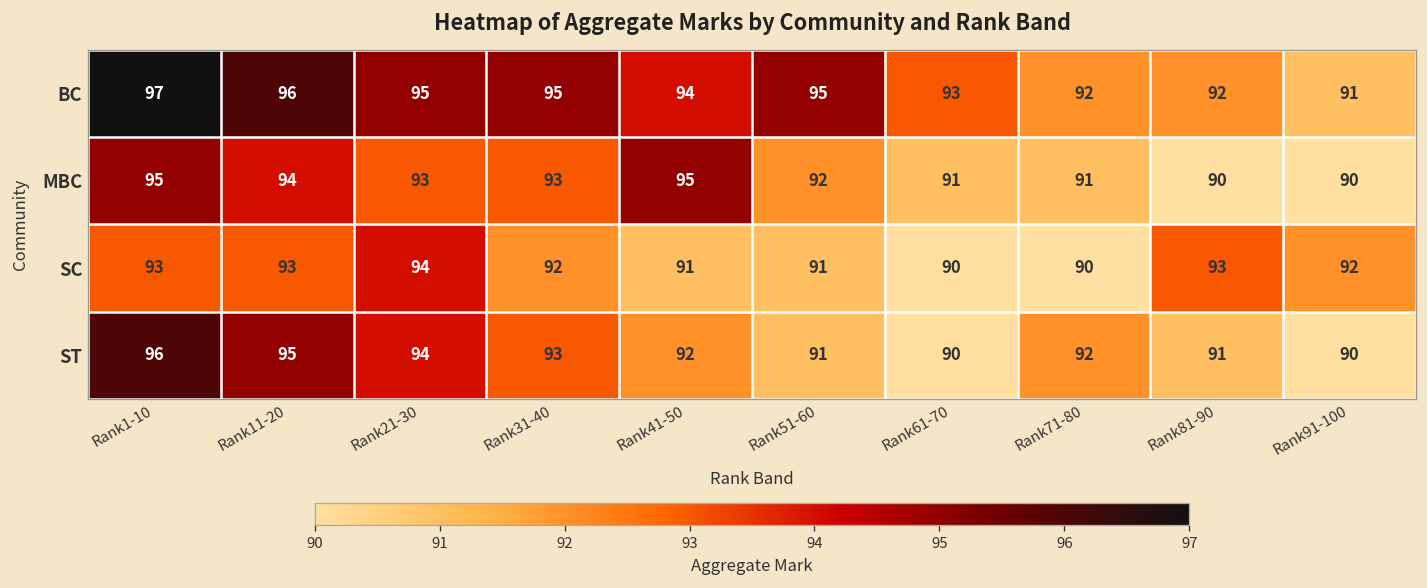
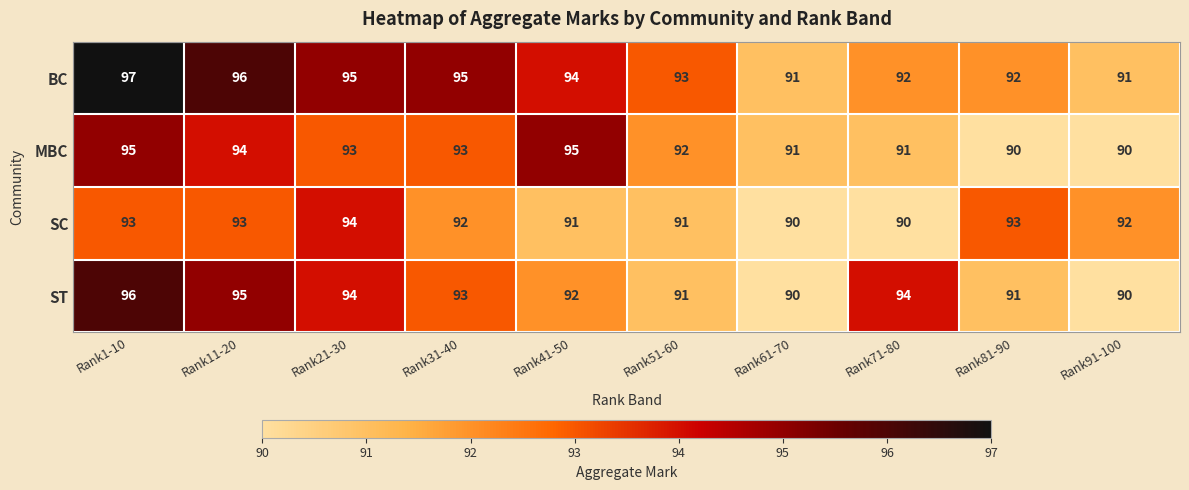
  {
    "BC": {
      "Rank1-10": 97,
      "Rank11-20": 96,
      "Rank21-30": 95,
      "Rank31-40": 95,
      "Rank41-50": 94,
-     "Rank51-60": 95,
-     "Rank61-70": 93,
+     "Rank51-60": 93,
+     "Rank61-70": 91,
      "Rank71-80": 92,
      "Rank81-90": 92,
      "Rank91-100": 91
    },
    "MBC": {
      "Rank1-10": 95,
      "Rank11-20": 94,
      "Rank21-30": 93,
      "Rank31-40": 93,
      "Rank41-50": 95,
      "Rank51-60": 92,
      "Rank61-70": 91,
      "Rank71-80": 91,
      "Rank81-90": 90,
      "Rank91-100": 90
    },
    "SC": {
      "Rank1-10": 93,
      "Rank11-20": 93,
      "Rank21-30": 94,
      "Rank31-40": 92,
      "Rank41-50": 91,
      "Rank51-60": 91,
      "Rank61-70": 90,
      "Rank71-80": 90,
      "Rank81-90": 93,
      "Rank91-100": 92
    },
    "ST": {
      "Rank1-10": 96,
      "Rank11-20": 95,
      "Rank21-30": 94,
      "Rank31-40": 93,
      "Rank41-50": 92,
      "Rank51-60": 91,
      "Rank61-70": 90,
-     "Rank71-80": 92,
+     "Rank71-80": 94,
      "Rank81-90": 91,
      "Rank91-100": 90
    }
  }
